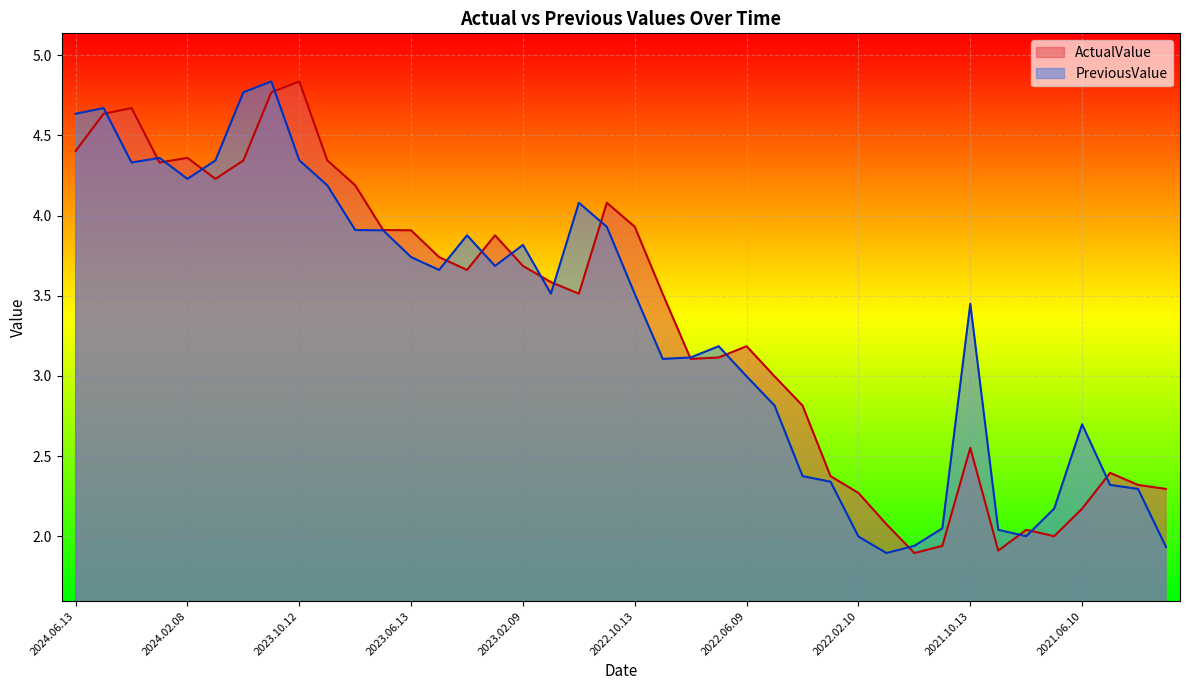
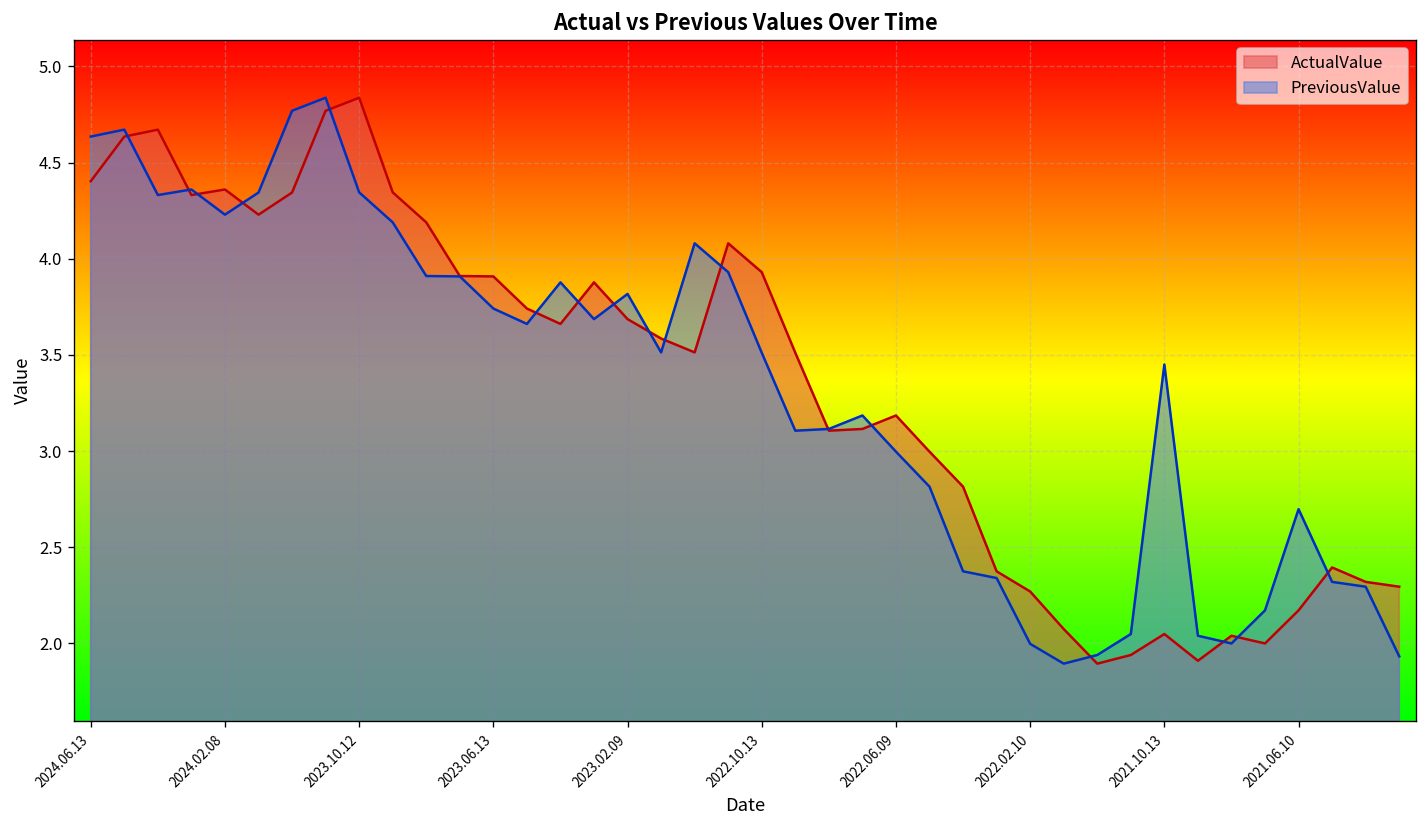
  {
    "ActualValue": {
      "2024.06.13": 4.40,
      "2024.02.08": 4.36,
      "2023.10.12": 4.84,
      "2023.06.13": 3.91,
      "2023.02.09": 3.69,
      "2022.10.13": 3.93,
      "2022.06.09": 3.19,
      "2022.02.10": 2.27,
-     "2021.10.13": 2.55,
+     "2021.10.13": 2.05,
      "2021.06.10": 2.17
    },
    "PreviousValue": {
      "2024.06.13": 4.64,
      "2024.02.08": 4.23,
      "2023.10.12": 4.35,
      "2023.06.13": 3.74,
      "2023.02.09": 3.82,
      "2022.10.13": 3.51,
      "2022.06.09": 3.00,
      "2022.02.10": 2.00,
      "2021.10.13": 3.45,
      "2021.06.10": 2.70
    }
  }
